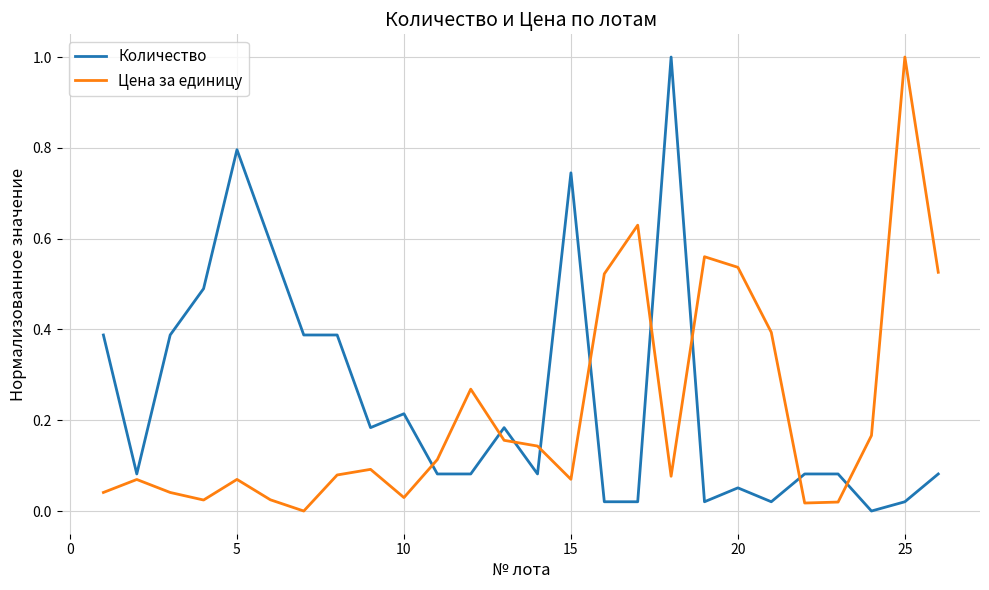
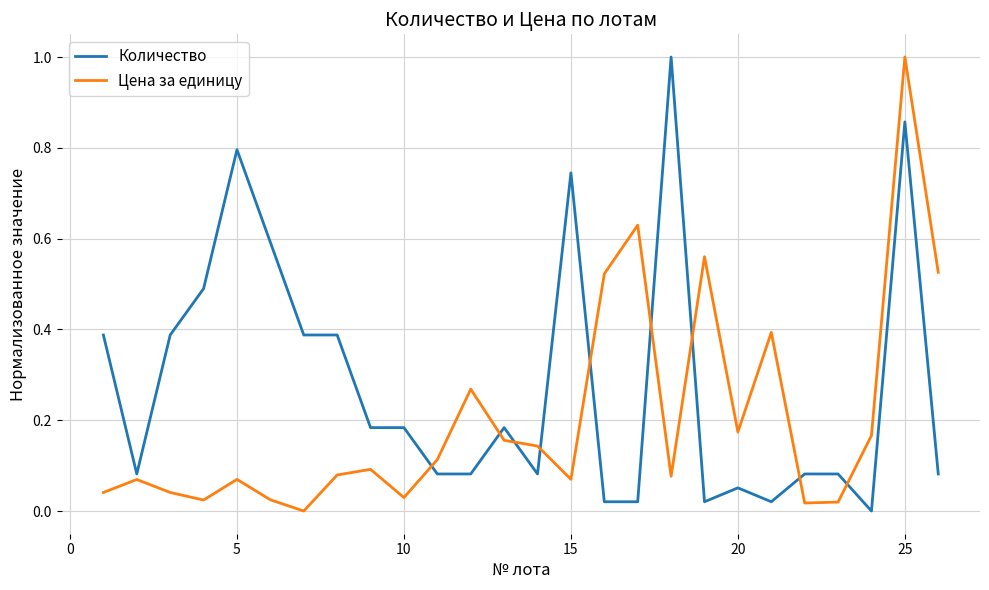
  {
    "Количество": {
      "5": 0.80,
-     "10": 0.21,
+     "10": 0.18,
      "15": 0.74,
      "20": 0.05,
-     "25": 0.02
+     "25": 0.86
    },
    "Цена за единицу": {
      "5": 0.07,
      "10": 0.03,
      "15": 0.07,
-     "20": 0.54,
+     "20": 0.17,
      "25": 1.00
    }
  }
